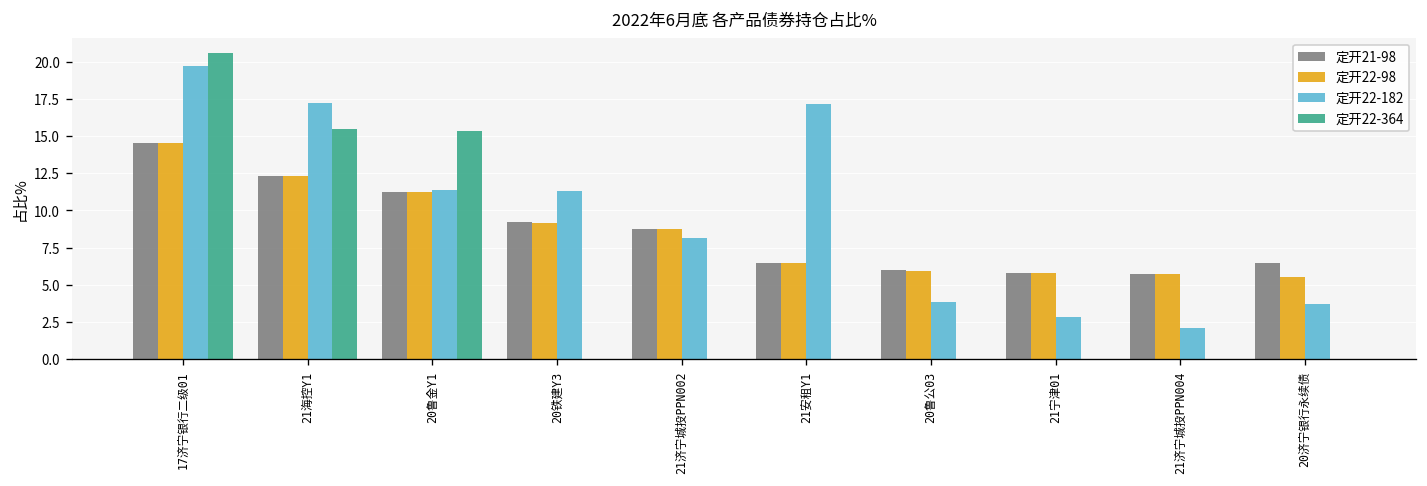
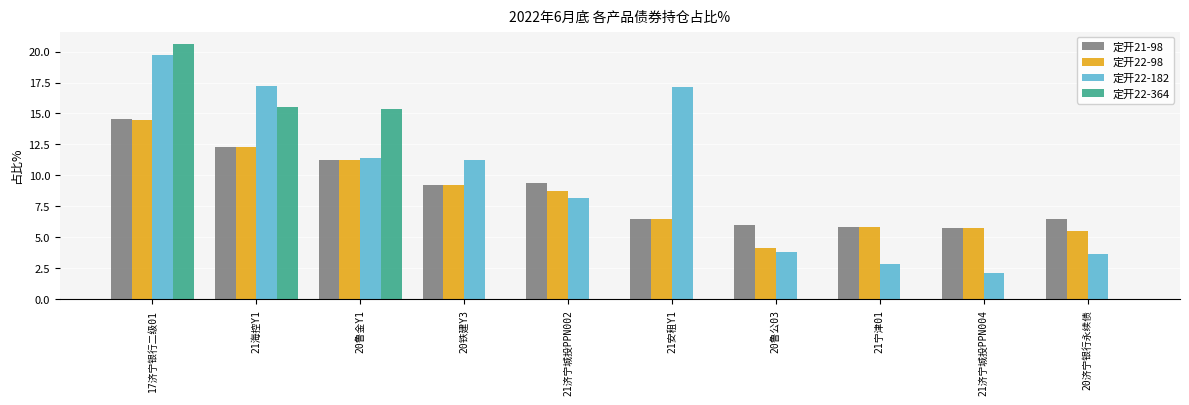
  {
    "定开21-98": {
      "17济宁银行二级01": 14.5,
      "21海控Y1": 12.3,
      "20鲁金Y1": 11.2,
      "20铁建Y3": 9.2,
-     "21济宁城投PPN002": 8.7,
+     "21济宁城投PPN002": 9.4,
      "21安租Y1": 6.5,
      "20鲁公03": 6.0,
      "21宁津01": 5.8,
      "21济宁城投PPN004": 5.8,
      "20济宁银行永续债": 6.4
    },
    "定开22-98": {
      "17济宁银行二级01": 14.5,
      "21海控Y1": 12.3,
      "20鲁金Y1": 11.2,
      "20铁建Y3": 9.2,
      "21济宁城投PPN002": 8.7,
      "21安租Y1": 6.5,
-     "20鲁公03": 6.0,
+     "20鲁公03": 4.1,
      "21宁津01": 5.8,
      "21济宁城投PPN004": 5.7,
      "20济宁银行永续债": 5.5
    },
    "定开22-182": {
      "17济宁银行二级01": 19.7,
      "21海控Y1": 17.2,
      "20鲁金Y1": 11.4,
      "20铁建Y3": 11.3,
      "21济宁城投PPN002": 8.1,
      "21安租Y1": 17.2,
      "20鲁公03": 3.9,
      "21宁津01": 2.8,
      "21济宁城投PPN004": 2.1,
      "20济宁银行永续债": 3.7
    },
    "定开22-364": {
      "17济宁银行二级01": 20.6,
      "21海控Y1": 15.5,
      "20鲁金Y1": 15.4,
      "20铁建Y3": 0.0,
      "21济宁城投PPN002": 0.0,
      "21安租Y1": 0.0,
      "20鲁公03": 0.0,
      "21宁津01": 0.0,
      "21济宁城投PPN004": 0.0,
      "20济宁银行永续债": 0.0
    }
  }
